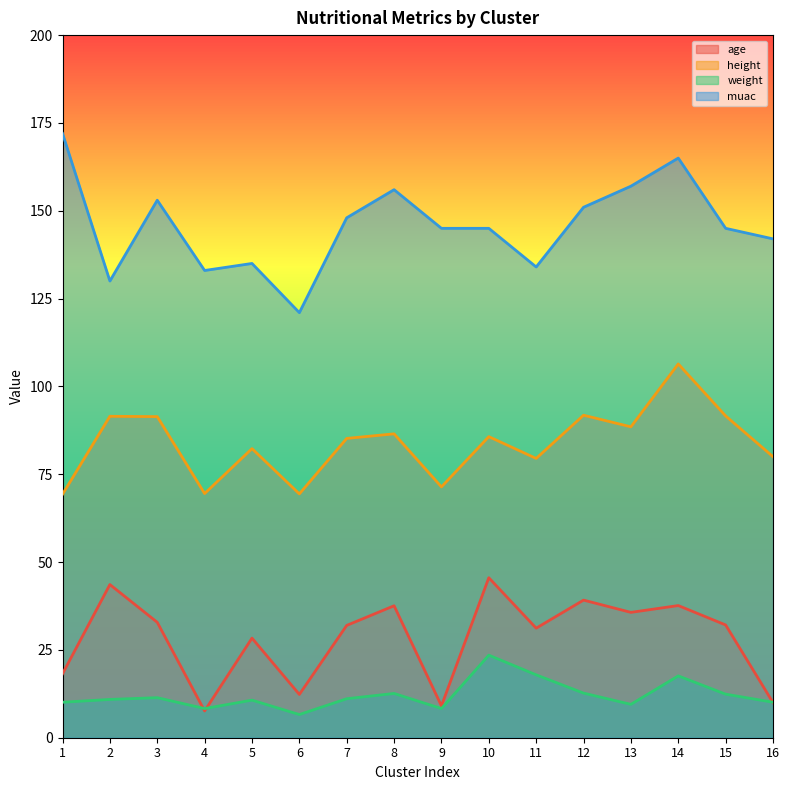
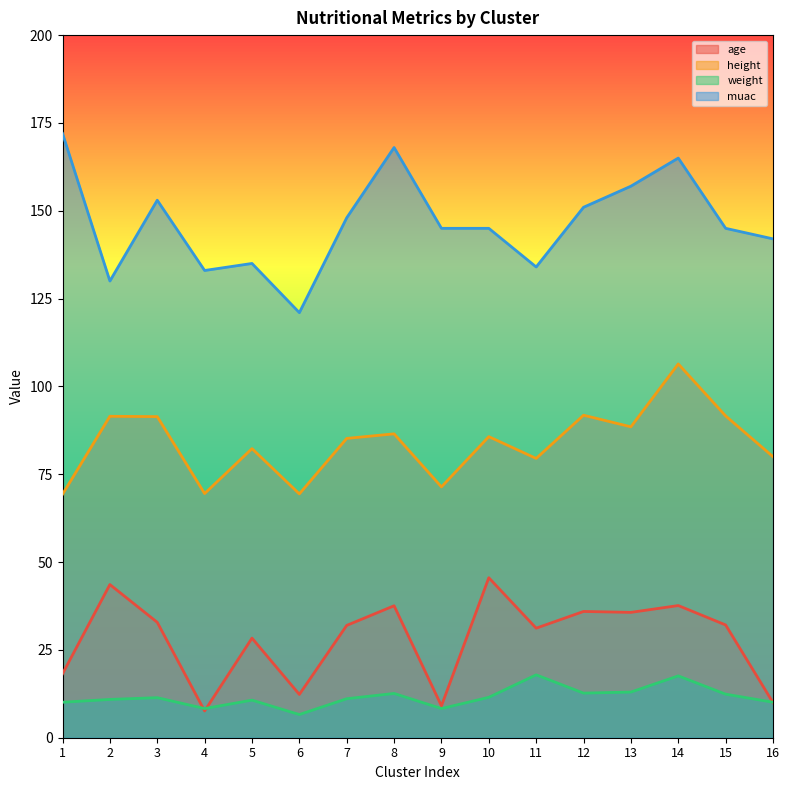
  {
    "age": {
      "1": 18,
      "2": 44,
      "3": 33,
      "5": 28,
      "6": 12,
      "7": 32,
      "8": 38,
      "9": 9,
      "10": 46,
      "11": 31,
-     "12": 39,
+     "12": 36,
      "13": 36,
      "14": 38,
      "15": 32
    },
    "height": {
      "1": 69,
      "2": 92,
      "3": 91,
      "4": 70,
      "5": 82,
      "6": 69,
      "7": 85,
      "8": 87,
      "9": 71,
      "10": 86,
      "11": 80,
      "12": 92,
      "13": 89,
      "14": 106,
      "15": 92,
      "16": 80
    },
    "weight": {
      "1": 10,
      "2": 11,
      "3": 11,
      "5": 11,
      "6": 7,
      "7": 11,
      "8": 13,
      "9": 8,
-     "10": 24,
+     "10": 12,
      "11": 18,
      "12": 13,
-     "13": 10,
+     "13": 13,
      "14": 18,
      "15": 12
    },
    "muac": {
      "1": 172,
      "2": 130,
      "3": 153,
      "4": 133,
      "5": 135,
      "6": 121,
      "7": 148,
-     "8": 156,
+     "8": 168,
      "9": 145,
      "10": 145,
      "11": 134,
      "12": 151,
      "13": 157,
      "14": 165,
      "15": 145,
      "16": 142
    }
  }
